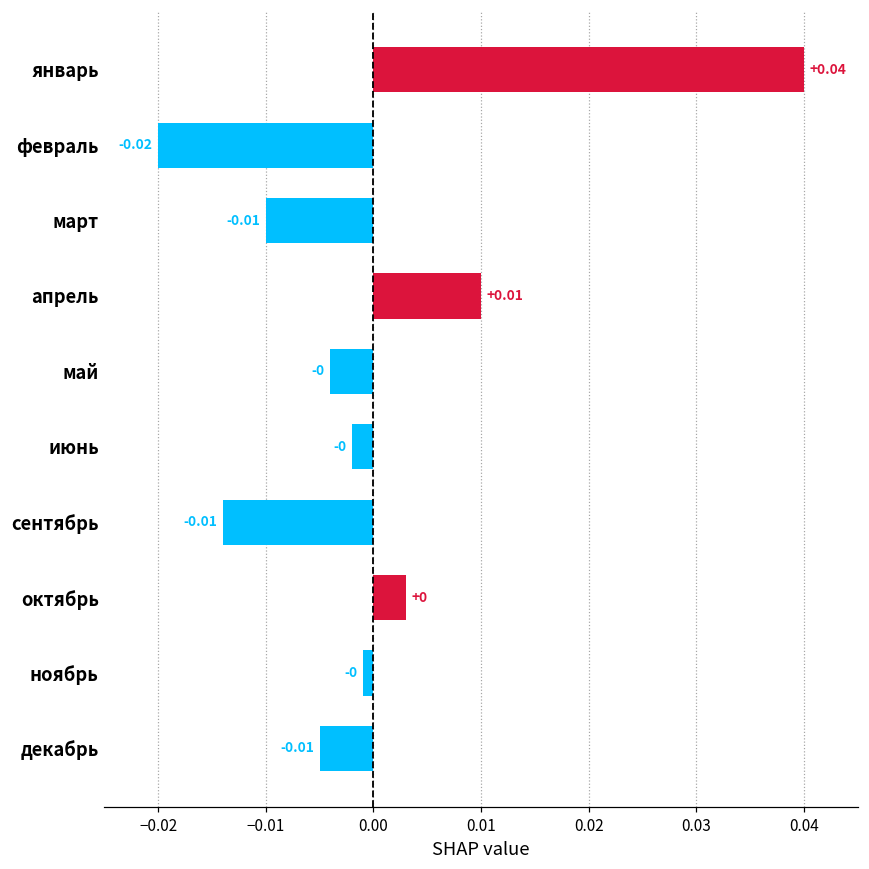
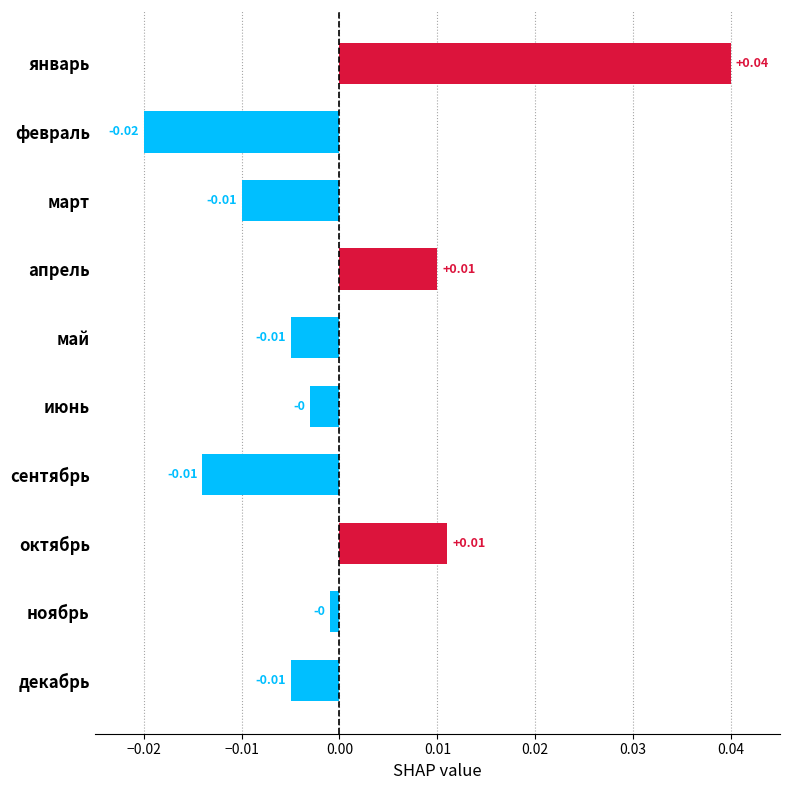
  {
    "январь": "+0.04",
    "февраль": "-0.02",
    "март": "-0.01",
    "апрель": "+0.01",
-   "май": "-0",
-   "июнь": "-0.002",
+   "май": "-0.01",
+   "июнь": "-0.003",
    "сентябрь": "-0.01",
-   "октябрь": "+0",
+   "октябрь": "+0.01",
    "ноябрь": "-0",
    "декабрь": "-0.01"
  }
